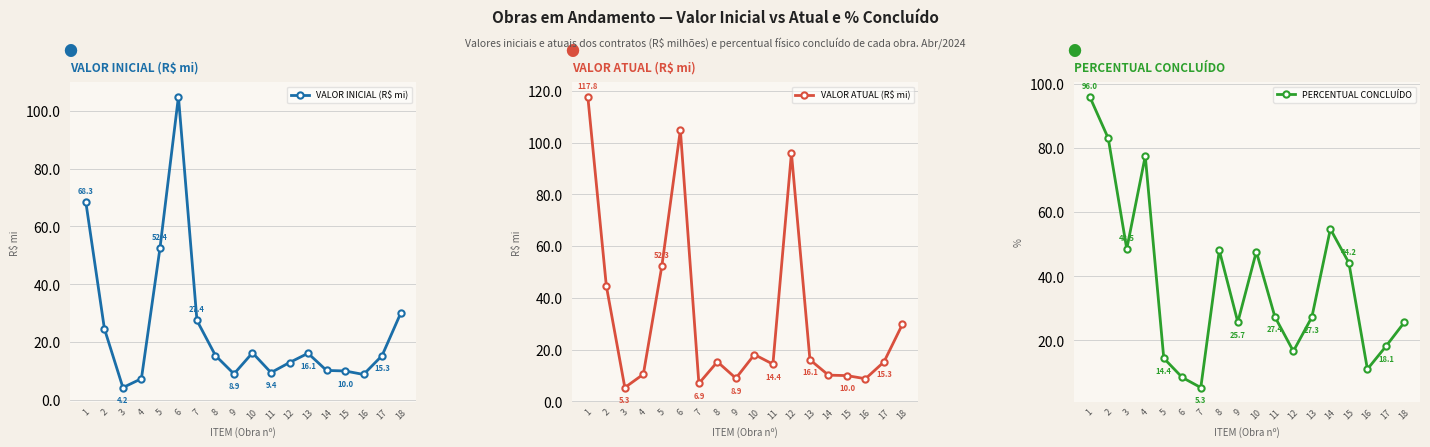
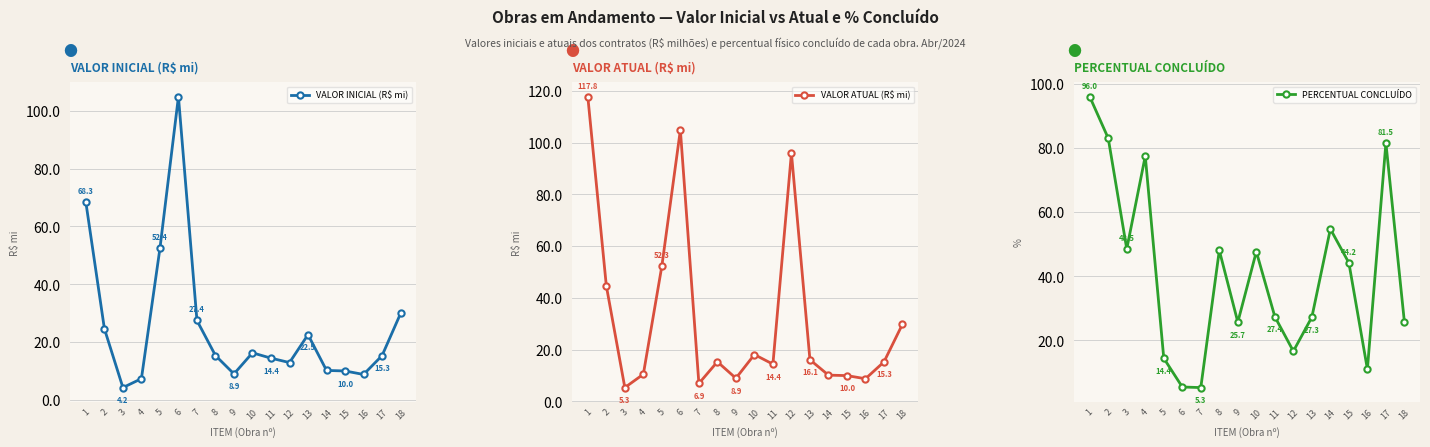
  {
    "VALOR INICIAL (R$ mi)": {
      "1": 68.3,
      "3": 4.2,
      "5": 52.4,
      "7": 27.4,
      "9": 8.9,
-     "11": 9.4,
-     "13": 16.1,
+     "11": 14.4,
+     "13": 22.5,
      "15": 10.0,
      "17": 15.3
    },
    "VALOR ATUAL (R$ mi)": {
      "1": 117.8,
      "3": 5.3,
      "5": 52.3,
      "7": 6.9,
      "9": 8.9,
      "11": 14.4,
      "13": 16.1,
      "15": 10.0,
      "17": 15.3
    },
    "PERCENTUAL CONCLUÍDO": {
      "1": 96.0,
      "3": 48.5,
      "5": 14.4,
-     "6": 8,
+     "6": 5,
      "7": 5.3,
      "9": 25.7,
      "11": 27.4,
      "13": 27.3,
      "15": 44.2,
-     "17": 18.1
+     "17": 81.5
    }
  }
